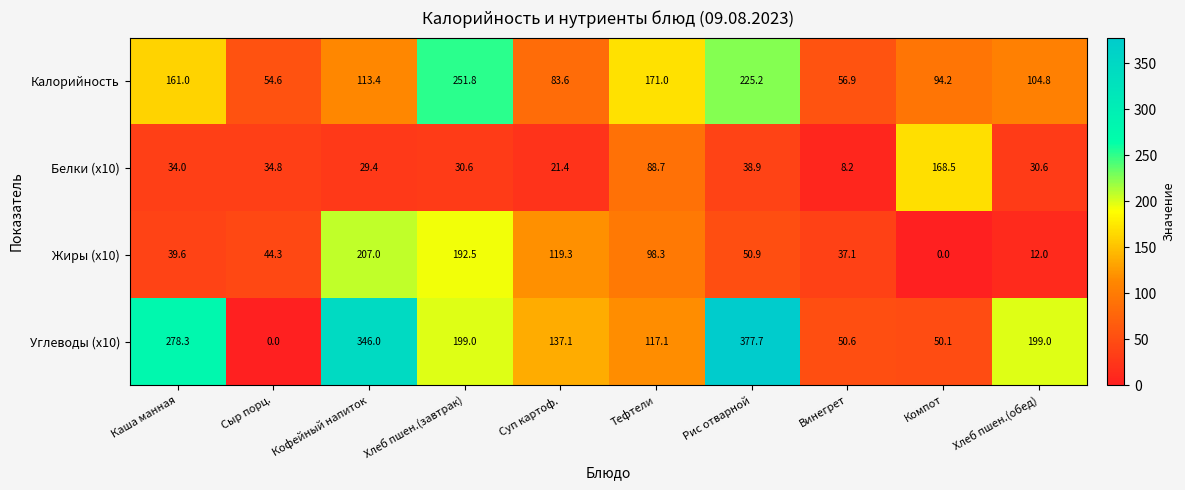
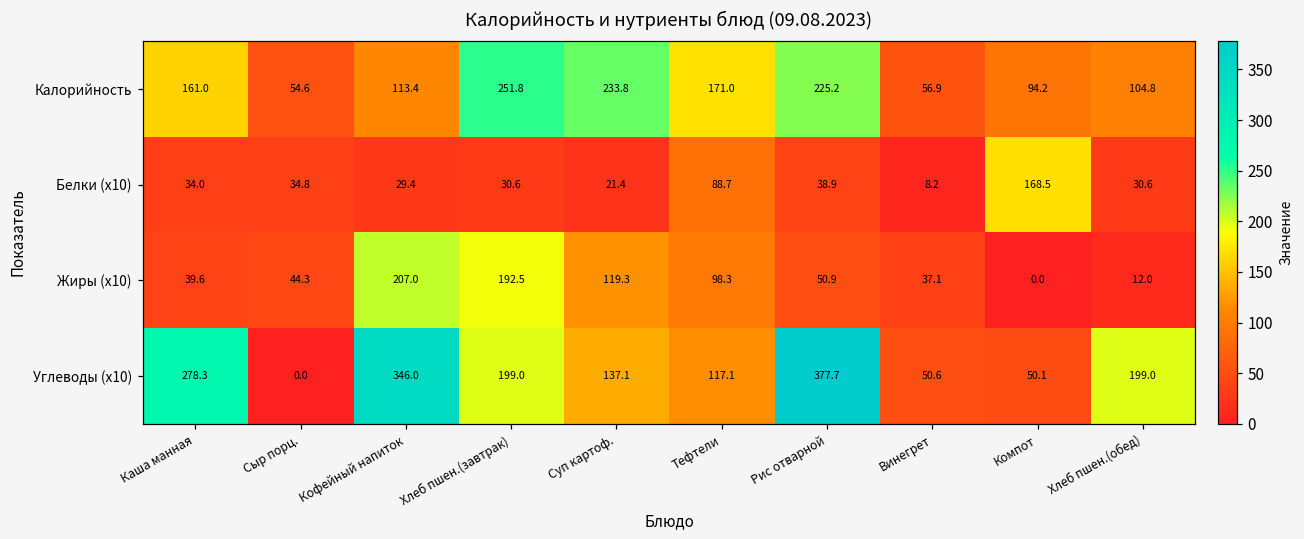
  {
    "Калорийность": {
      "Каша манная": 161.0,
      "Сыр порц.": 54.6,
      "Кофейный напиток": 113.4,
      "Хлеб пшен.(завтрак)": 251.8,
-     "Суп картоф.": 83.6,
+     "Суп картоф.": 233.8,
      "Тефтели": 171.0,
      "Рис отварной": 225.2,
      "Винегрет": 56.9,
      "Компот": 94.2,
      "Хлеб пшен.(обед)": 104.8
    },
    "Белки (x10)": {
      "Каша манная": 34.0,
      "Сыр порц.": 34.8,
      "Кофейный напиток": 29.4,
      "Хлеб пшен.(завтрак)": 30.6,
      "Суп картоф.": 21.4,
      "Тефтели": 88.7,
      "Рис отварной": 38.9,
      "Винегрет": 8.2,
      "Компот": 168.5,
      "Хлеб пшен.(обед)": 30.6
    },
    "Жиры (x10)": {
      "Каша манная": 39.6,
      "Сыр порц.": 44.3,
      "Кофейный напиток": 207.0,
      "Хлеб пшен.(завтрак)": 192.5,
      "Суп картоф.": 119.3,
      "Тефтели": 98.3,
      "Рис отварной": 50.9,
      "Винегрет": 37.1,
      "Компот": 0.0,
      "Хлеб пшен.(обед)": 12.0
    },
    "Углеводы (x10)": {
      "Каша манная": 278.3,
      "Сыр порц.": 0.0,
      "Кофейный напиток": 346.0,
      "Хлеб пшен.(завтрак)": 199.0,
      "Суп картоф.": 137.1,
      "Тефтели": 117.1,
      "Рис отварной": 377.7,
      "Винегрет": 50.6,
      "Компот": 50.1,
      "Хлеб пшен.(обед)": 199.0
    }
  }
